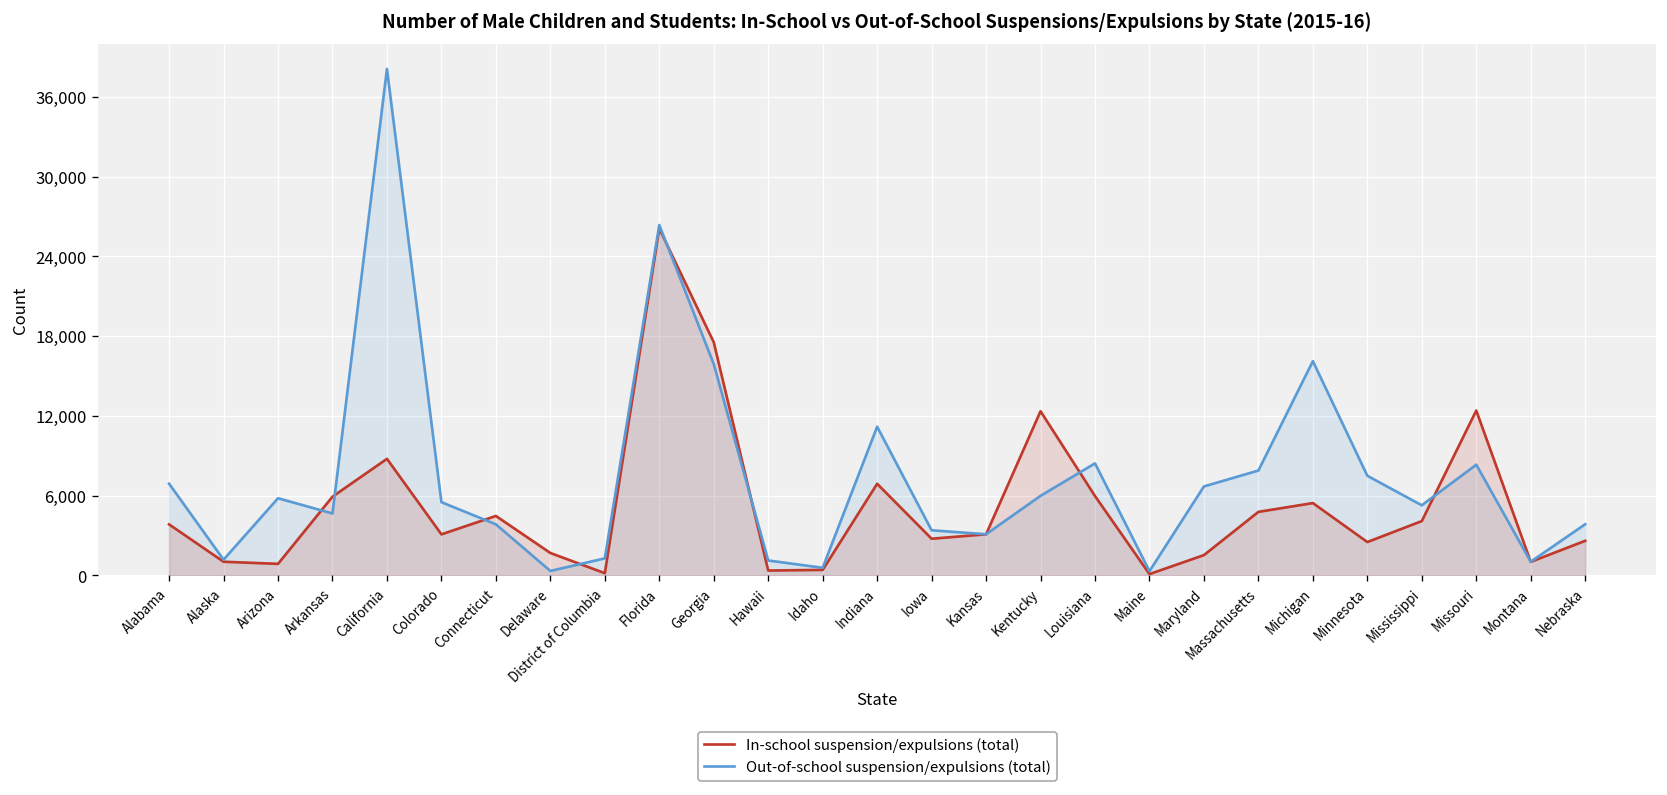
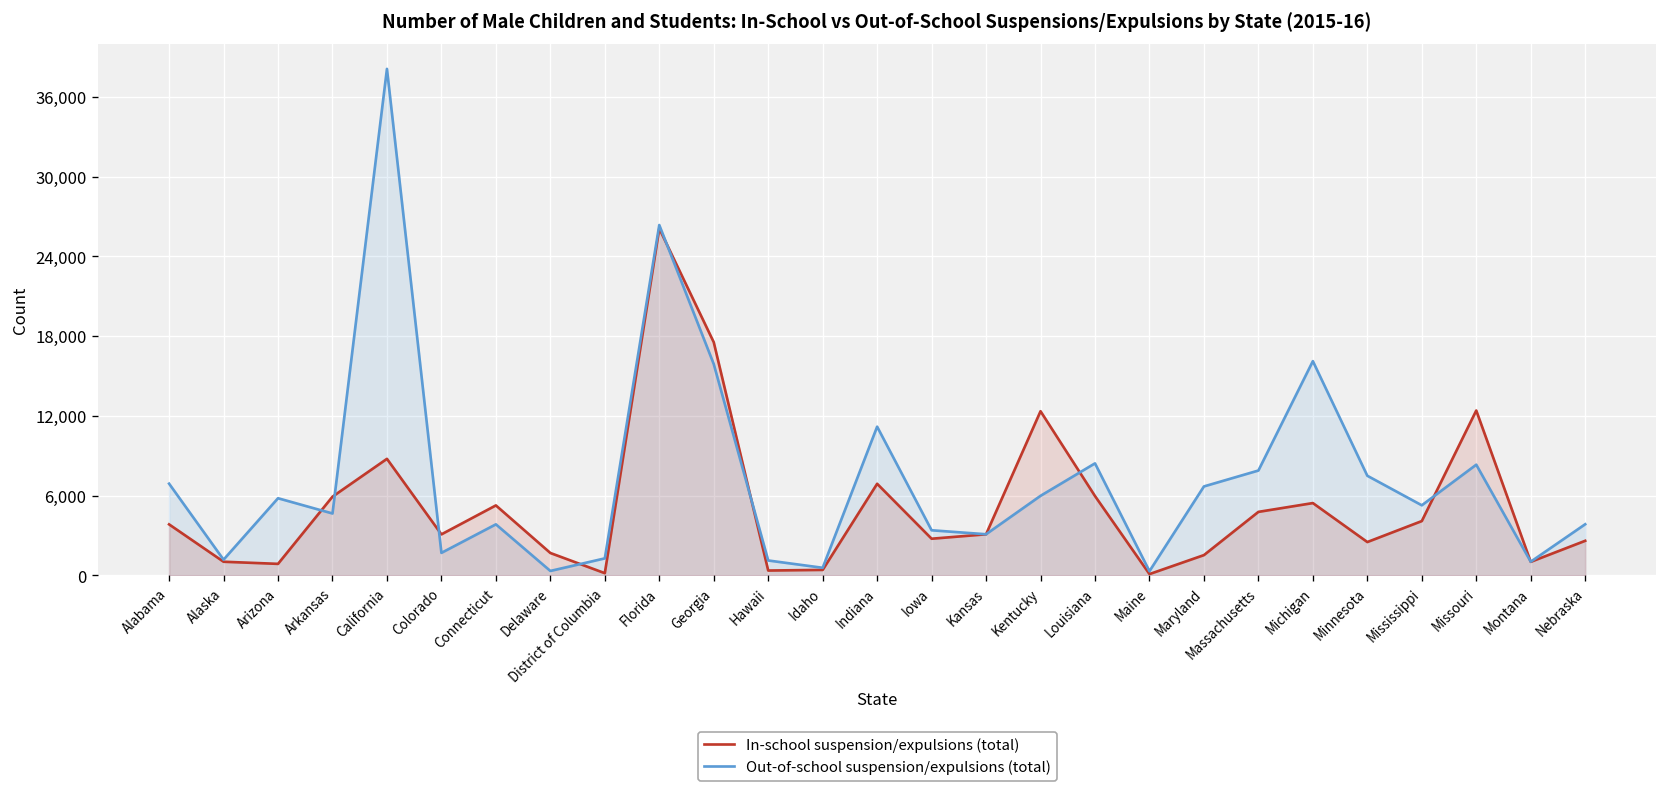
  {
    "In-school suspension/expulsions (total)": {
      "Alabama": "3,800",
      "Arizona": "900",
      "Arkansas": "5,900",
      "California": "8,800",
      "Colorado": "3,100",
-     "Connecticut": "4,500",
+     "Connecticut": "5,300",
      "Delaware": "1,700",
      "District of Columbia": "200",
      "Florida": "26,100",
      "Georgia": "17,500",
      "Hawaii": "400",
      "Indiana": "6,900",
      "Iowa": "2,800",
      "Kentucky": "12,300",
      "Louisiana": "6,000",
      "Maryland": "1,500",
      "Massachusetts": "4,800",
      "Michigan": "5,400",
      "Minnesota": "2,500",
      "Mississippi": "4,100",
      "Missouri": "12,400",
      "Nebraska": "2,600"
    },
    "Out-of-school suspension/expulsions (total)": {
      "Alabama": "6,900",
      "Arizona": "5,800",
      "Arkansas": "4,700",
      "California": "38,100",
-     "Colorado": "5,500",
+     "Colorado": "1,700",
      "Connecticut": "3,800",
      "Delaware": "300",
      "District of Columbia": "1,300",
      "Florida": "26,400",
      "Georgia": "15,900",
      "Hawaii": "1,100",
      "Indiana": "11,200",
      "Iowa": "3,400",
      "Kentucky": "6,000",
      "Louisiana": "8,400",
      "Maryland": "6,700",
      "Massachusetts": "7,900",
      "Michigan": "16,100",
      "Minnesota": "7,500",
      "Mississippi": "5,300",
      "Missouri": "8,300",
      "Nebraska": "3,800"
    }
  }
